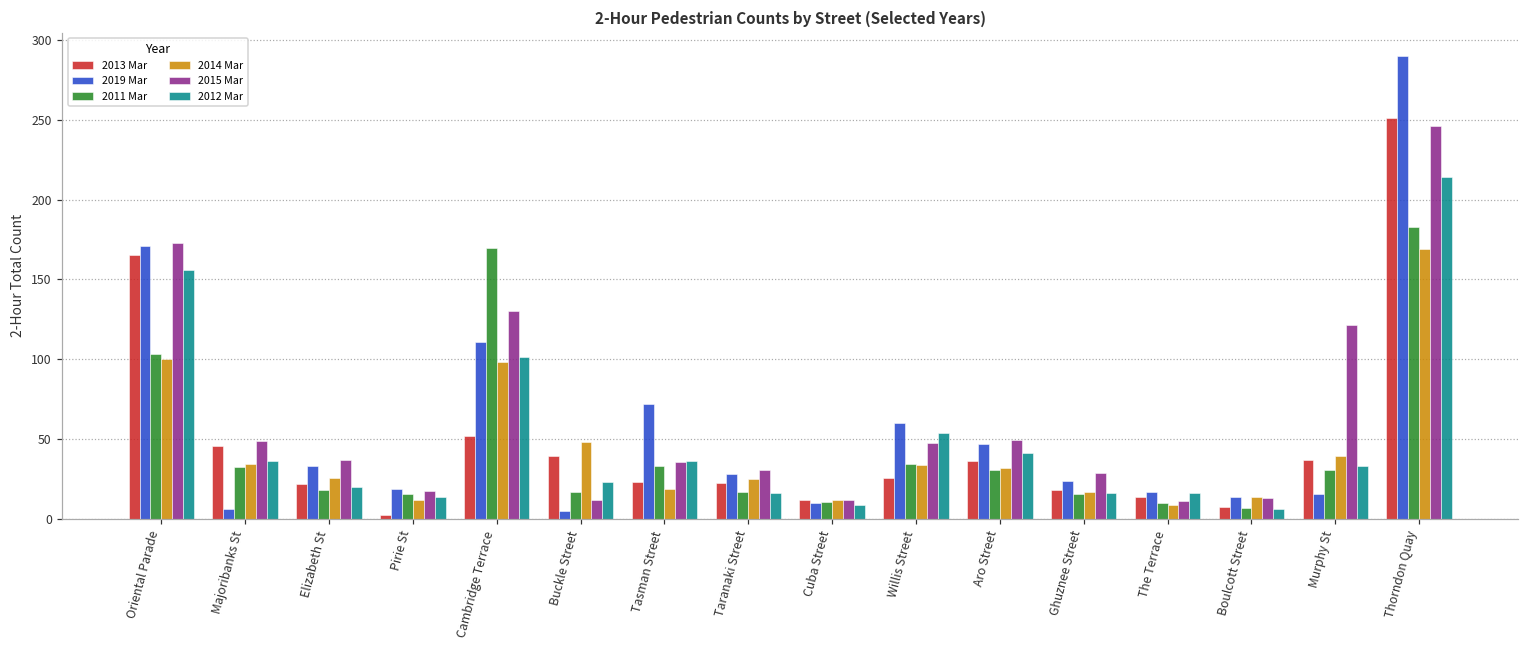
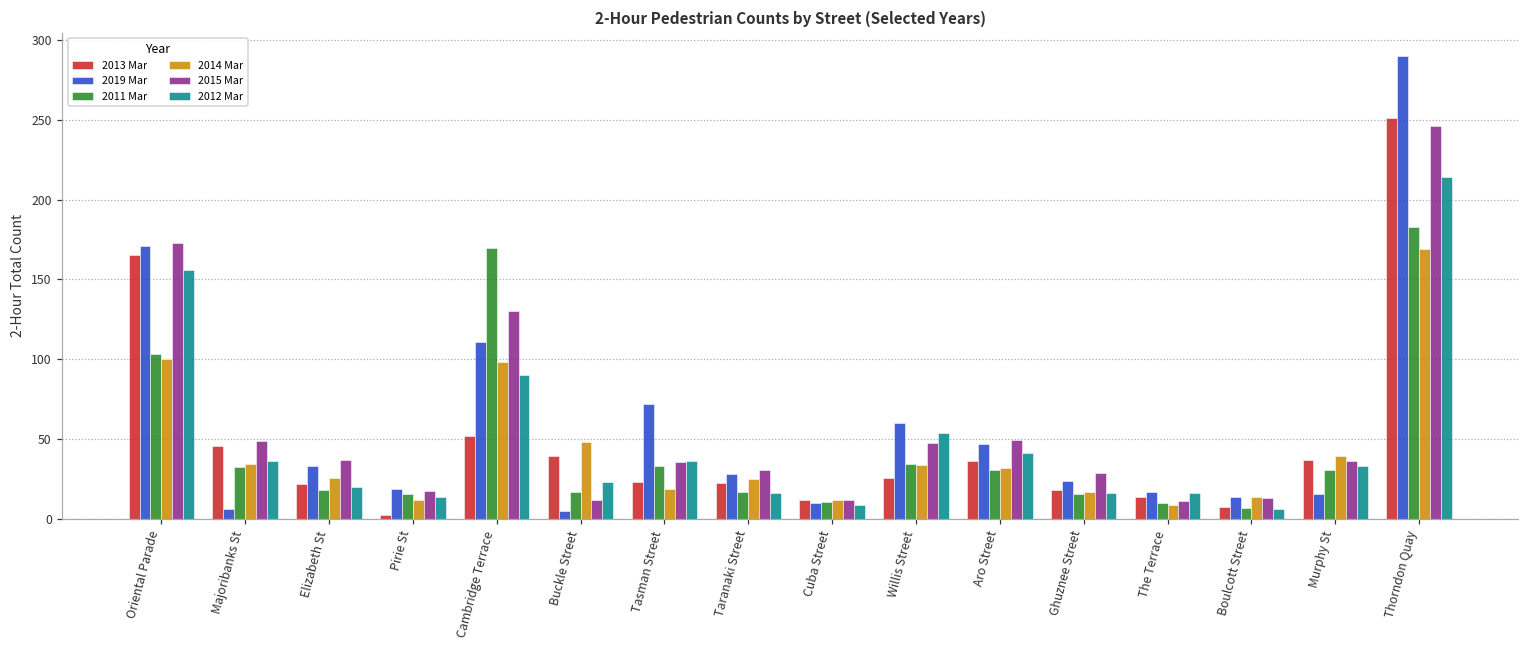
  {
    "2013 Mar": {
      "Oriental Parade": 165,
      "Majoribanks St": 46,
      "Elizabeth St": 22,
      "Pirie St": 2,
      "Cambridge Terrace": 52,
      "Buckle Street": 39,
      "Tasman Street": 23,
      "Taranaki Street": 23,
      "Cuba Street": 12,
      "Willis Street": 26,
      "Aro Street": 36,
      "Ghuznee Street": 18,
      "The Terrace": 14,
      "Boulcott Street": 8,
      "Murphy St": 37,
      "Thorndon Quay": 252
    },
    "2019 Mar": {
      "Oriental Parade": 171,
      "Majoribanks St": 6,
      "Elizabeth St": 33,
      "Pirie St": 19,
      "Cambridge Terrace": 111,
      "Buckle Street": 5,
      "Tasman Street": 72,
      "Taranaki Street": 28,
      "Cuba Street": 10,
      "Willis Street": 60,
      "Aro Street": 47,
      "Ghuznee Street": 24,
      "The Terrace": 17,
      "Boulcott Street": 14,
      "Murphy St": 16,
      "Thorndon Quay": 290
    },
    "2011 Mar": {
      "Oriental Parade": 103,
      "Majoribanks St": 32,
      "Elizabeth St": 18,
      "Pirie St": 15,
      "Cambridge Terrace": 170,
      "Buckle Street": 17,
      "Tasman Street": 33,
      "Taranaki Street": 17,
      "Cuba Street": 11,
      "Willis Street": 35,
      "Aro Street": 31,
      "Ghuznee Street": 16,
      "The Terrace": 10,
      "Boulcott Street": 7,
      "Murphy St": 31,
      "Thorndon Quay": 183
    },
    "2014 Mar": {
      "Oriental Parade": 100,
      "Majoribanks St": 35,
      "Elizabeth St": 25,
      "Pirie St": 12,
      "Cambridge Terrace": 98,
      "Buckle Street": 48,
      "Tasman Street": 19,
      "Taranaki Street": 25,
      "Cuba Street": 12,
      "Willis Street": 34,
      "Aro Street": 32,
      "Ghuznee Street": 17,
      "The Terrace": 9,
      "Boulcott Street": 14,
      "Murphy St": 39,
      "Thorndon Quay": 169
    },
    "2015 Mar": {
      "Oriental Parade": 173,
      "Majoribanks St": 49,
      "Elizabeth St": 37,
      "Pirie St": 17,
      "Cambridge Terrace": 130,
      "Buckle Street": 12,
      "Tasman Street": 36,
      "Taranaki Street": 31,
      "Cuba Street": 12,
      "Willis Street": 47,
      "Aro Street": 49,
      "Ghuznee Street": 29,
      "The Terrace": 11,
      "Boulcott Street": 13,
-     "Murphy St": 122,
+     "Murphy St": 36,
      "Thorndon Quay": 246
    },
    "2012 Mar": {
      "Oriental Parade": 156,
      "Majoribanks St": 36,
      "Elizabeth St": 20,
      "Pirie St": 14,
-     "Cambridge Terrace": 102,
+     "Cambridge Terrace": 90,
      "Buckle Street": 23,
      "Tasman Street": 36,
      "Taranaki Street": 16,
      "Cuba Street": 9,
      "Willis Street": 54,
      "Aro Street": 41,
      "Ghuznee Street": 16,
      "The Terrace": 16,
      "Boulcott Street": 6,
      "Murphy St": 33,
      "Thorndon Quay": 214
    }
  }
